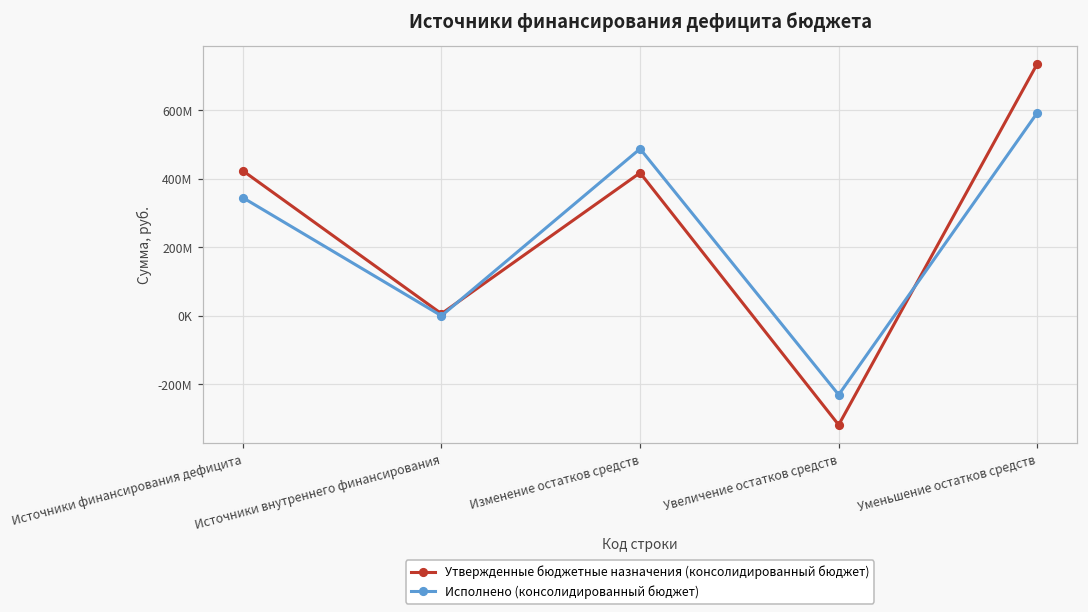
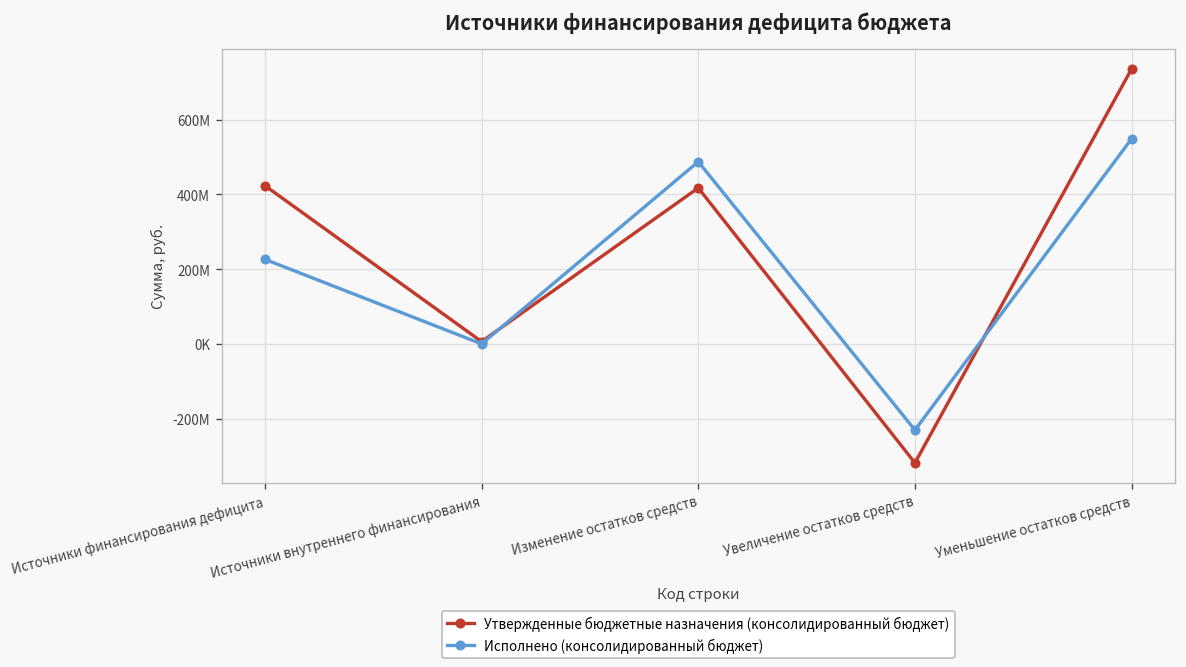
  {
    "Утвержденные бюджетные назначения (консолидированный бюджет)": {
      "Источники финансирования дефицита": 420000000,
      "Изменение остатков средств": 420000000,
      "Увеличение остатков средств": -320000000,
      "Уменьшение остатков средств": 740000000
    },
    "Исполнено (консолидированный бюджет)": {
-     "Источники финансирования дефицита": 340000000,
+     "Источники финансирования дефицита": 230000000,
      "Изменение остатков средств": 490000000,
      "Увеличение остатков средств": -230000000,
-     "Уменьшение остатков средств": 590000000
+     "Уменьшение остатков средств": 550000000
    }
  }
